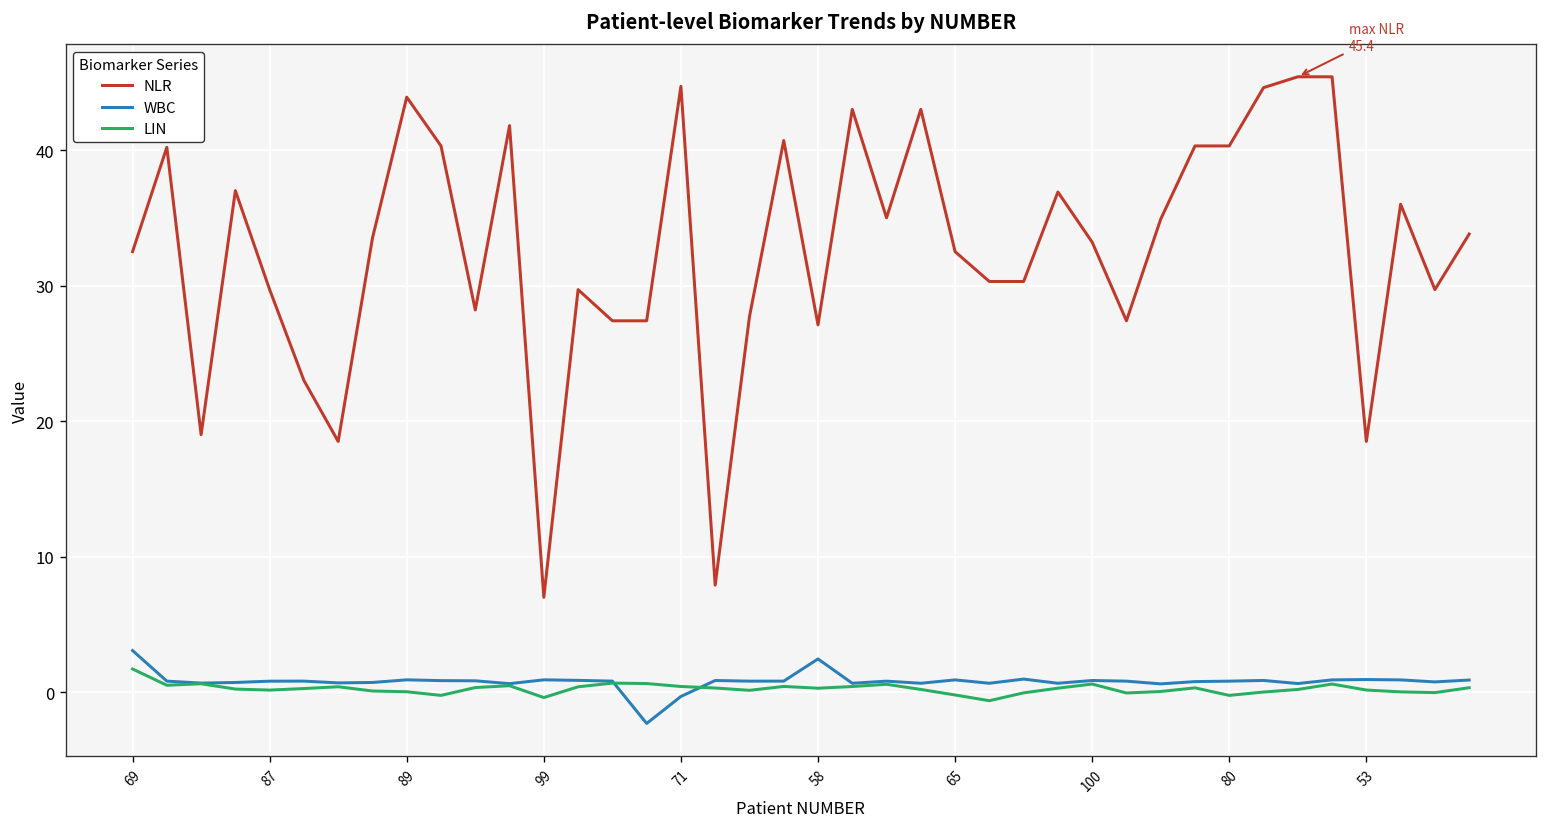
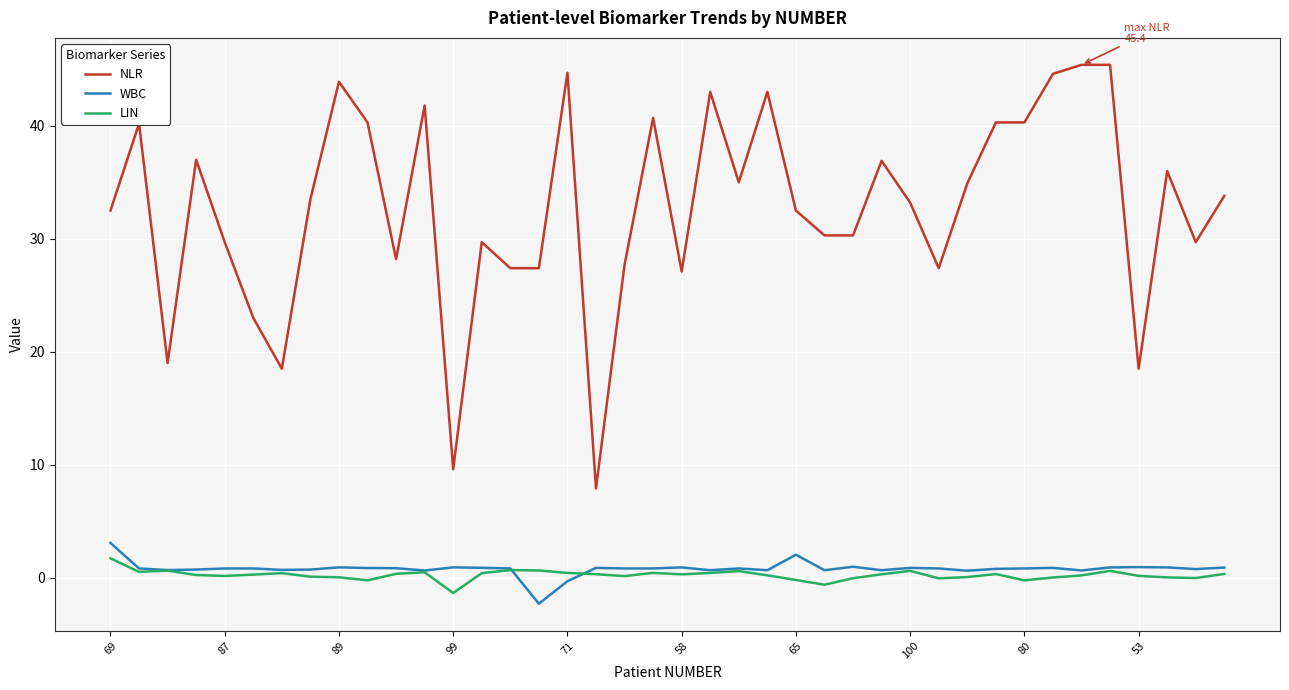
  {
    "NLR": {
      "69": 32.5,
      "87": 29.7,
      "89": 43.9,
-     "99": 7.0,
+     "99": 9.6,
      "71": 44.7,
      "58": 27.1,
      "65": 32.5,
      "100": 33.2,
      "80": 40.3,
      "53": 18.5
    },
    "WBC": {
      "69": 3.1,
      "87": 0.8,
      "89": 0.9,
      "99": 0.9,
      "71": -0.3,
-     "58": 2.5,
-     "65": 0.9,
+     "58": 0.9,
+     "65": 2.0,
      "100": 0.9,
      "80": 0.8,
      "53": 0.9
    },
    "LIN": {
      "69": 1.7,
      "87": 0.2,
      "89": 0.0,
-     "99": -0.4,
+     "99": -1.4,
      "71": 0.4,
      "58": 0.3,
      "65": -0.2,
      "100": 0.6,
      "80": -0.2,
      "53": 0.2
    }
  }
